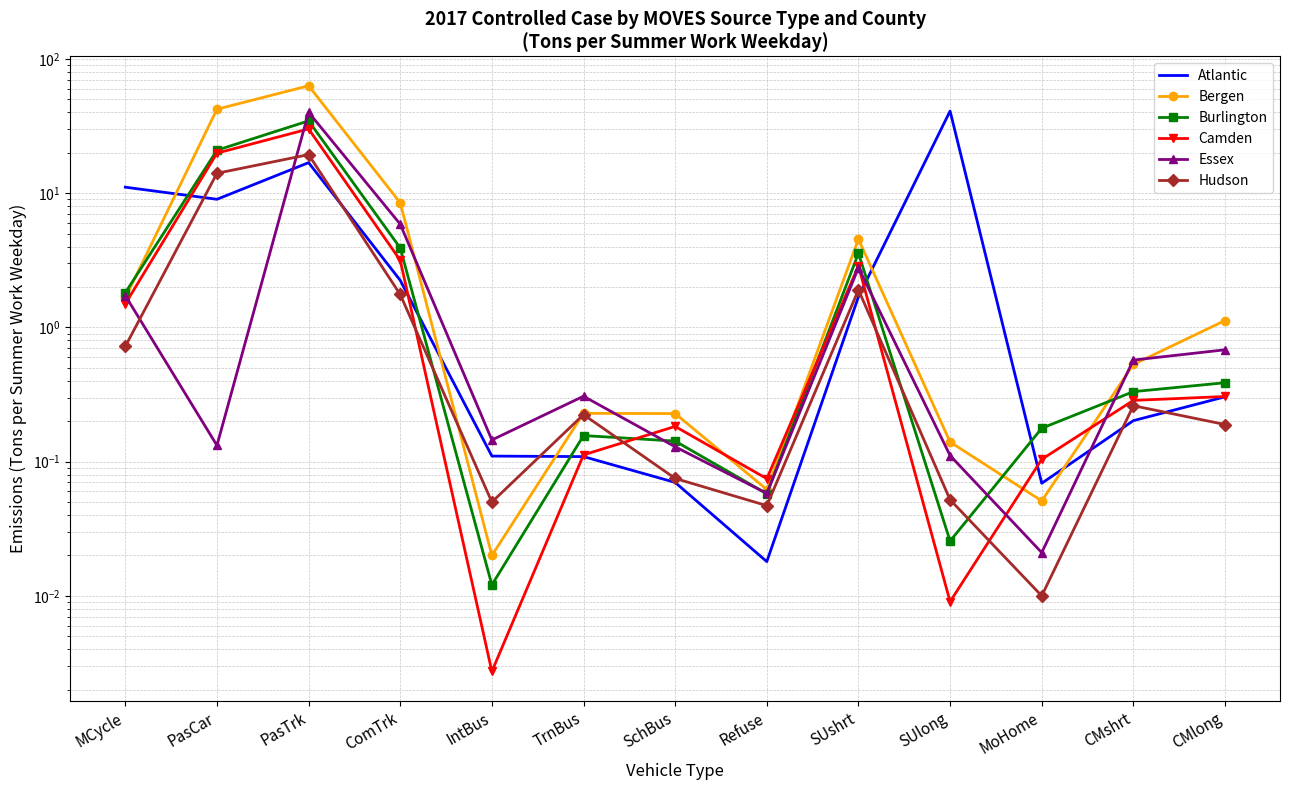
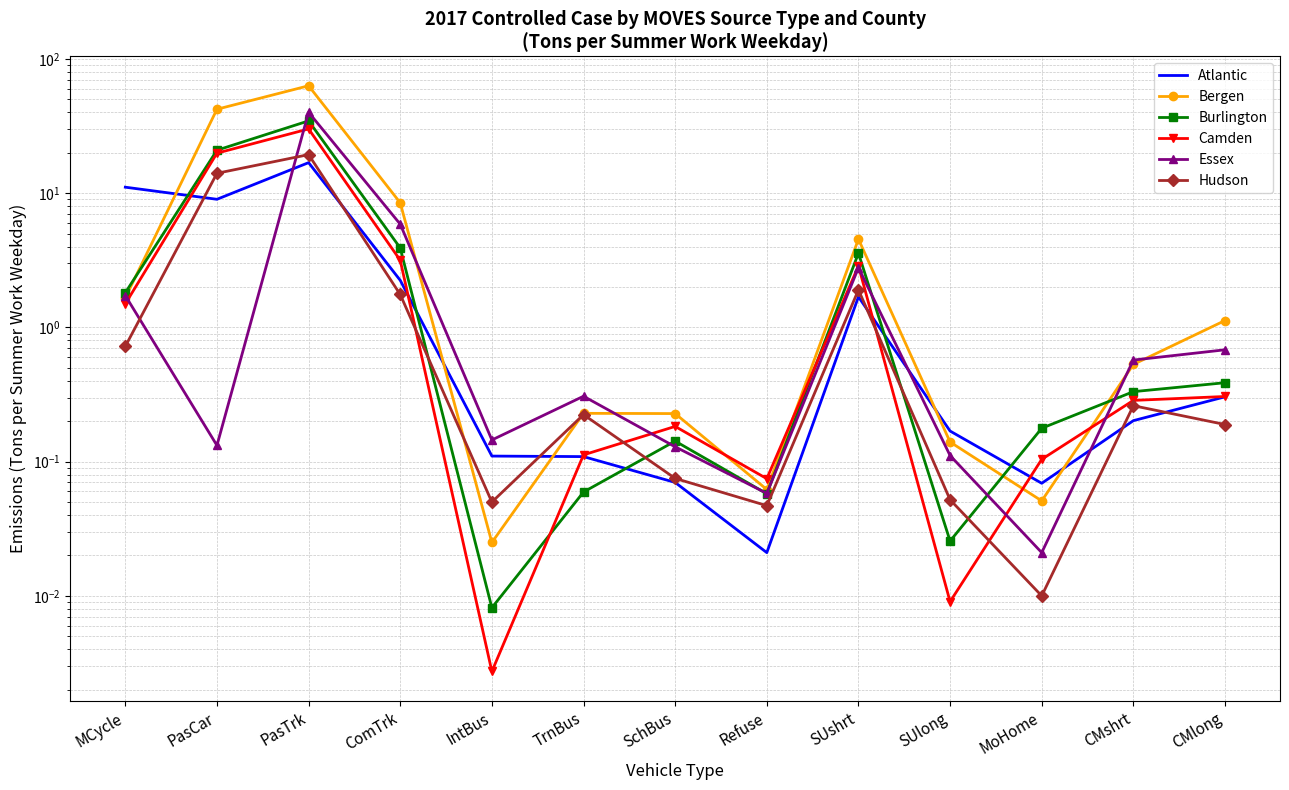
  {
    "Atlantic": {
      "MCycle": 11,
      "PasCar": 9,
      "PasTrk": 17,
      "ComTrk": 2.2,
      "IntBus": 0.11,
      "SchBus": 0.07,
-     "Refuse": 0.018,
+     "Refuse": 0.021,
      "SUshrt": 1.7,
-     "SUlong": 41,
+     "SUlong": 0.17,
      "MoHome": 0.07,
      "CMshrt": 0.20
    },
    "Bergen": {
      "PasCar": 42,
      "PasTrk": 60,
      "ComTrk": 8,
-     "IntBus": 0.020,
+     "IntBus": 0.025,
      "SchBus": 0.23,
      "Refuse": 0.06,
      "SUshrt": 4.5,
      "SUlong": 0.14,
      "MoHome": 0.051,
      "CMshrt": 0.53,
      "CMlong": 1.1
    },
    "Burlington": {
      "MCycle": 1.8,
      "PasCar": 21,
      "PasTrk": 35,
      "ComTrk": 3.9,
-     "IntBus": 0.012,
-     "TrnBus": 0.16,
+     "IntBus": 0.008,
+     "TrnBus": 0.06,
      "SchBus": 0.14,
      "SUshrt": 3.6,
      "SUlong": 0.026,
      "MoHome": 0.18,
      "CMshrt": 0.33,
      "CMlong": 0.39
    },
    "Camden": {
      "MCycle": 1.5,
      "PasCar": 20,
      "PasTrk": 30,
      "ComTrk": 3.2,
      "IntBus": 0.0027,
      "SchBus": 0.18,
      "Refuse": 0.07,
      "SUlong": 0.009,
      "MoHome": 0.10,
      "CMshrt": 0.29
    },
    "Essex": {
      "PasCar": 0.13,
      "PasTrk": 40,
      "ComTrk": 6,
      "IntBus": 0.15,
      "TrnBus": 0.31,
      "SchBus": 0.13,
      "SUlong": 0.11,
      "MoHome": 0.021,
      "CMshrt": 0.57,
      "CMlong": 0.7
    },
    "Hudson": {
      "MCycle": 0.7,
      "PasCar": 14,
      "PasTrk": 19,
      "ComTrk": 1.8,
      "IntBus": 0.050,
      "SchBus": 0.08,
      "Refuse": 0.047,
      "SUshrt": 1.9,
      "SUlong": 0.052,
      "MoHome": 0.010,
      "CMshrt": 0.26,
      "CMlong": 0.19
    }
  }
